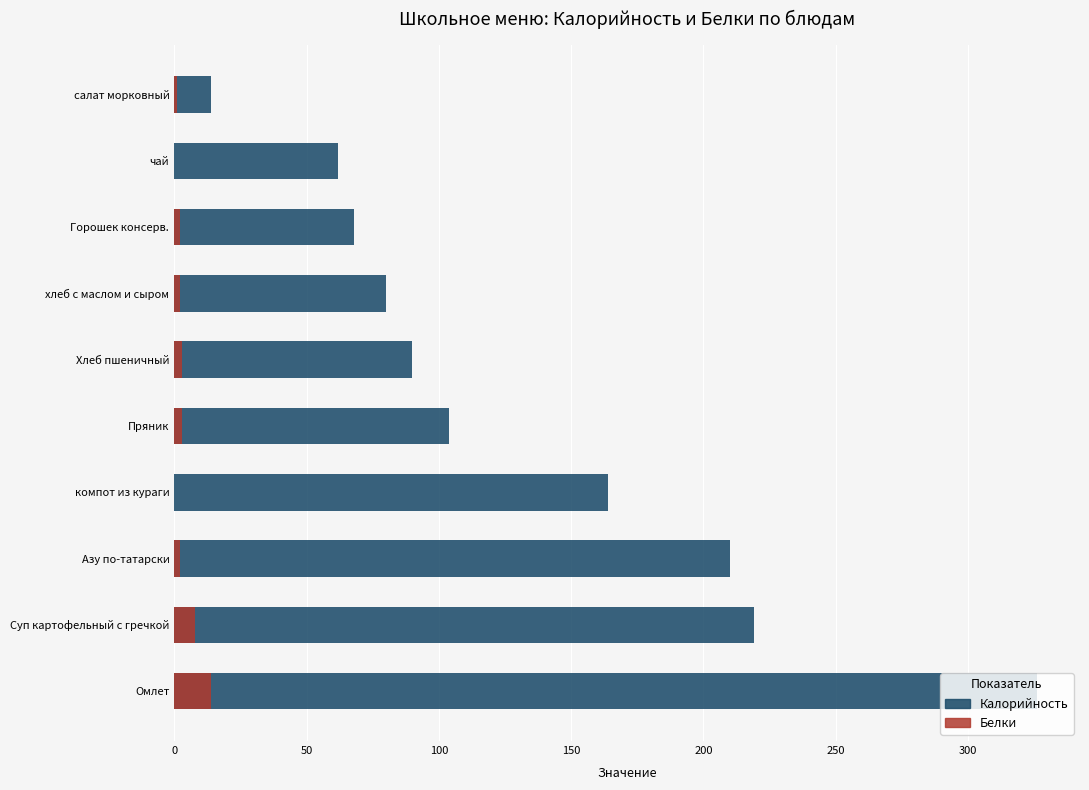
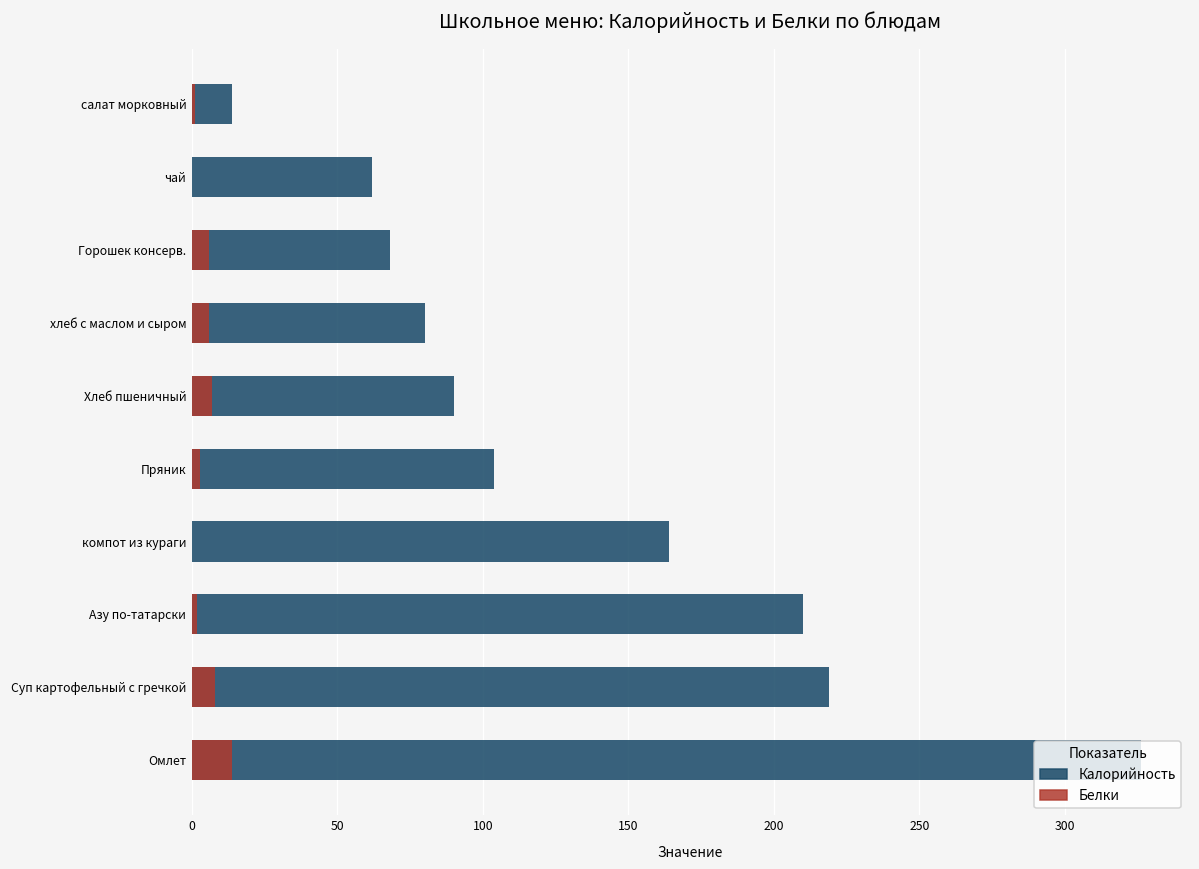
  {
    "Калорийность": {
      "салат морковный": 14,
      "чай": 62,
      "Горошек консерв.": 68,
      "хлеб с маслом и сыром": 80,
      "Хлеб пшеничный": 90,
      "Пряник": 104,
      "компот из кураги": 164,
      "Азу по-татарски": 210,
      "Суп картофельный с гречкой": 219
    },
    "Белки": {
      "чай": 0,
-     "Горошек консерв.": 2,
-     "хлеб с маслом и сыром": 2,
-     "Хлеб пшеничный": 3,
+     "Горошек консерв.": 6,
+     "хлеб с маслом и сыром": 6,
+     "Хлеб пшеничный": 7,
      "компот из кураги": 0
    }
  }
